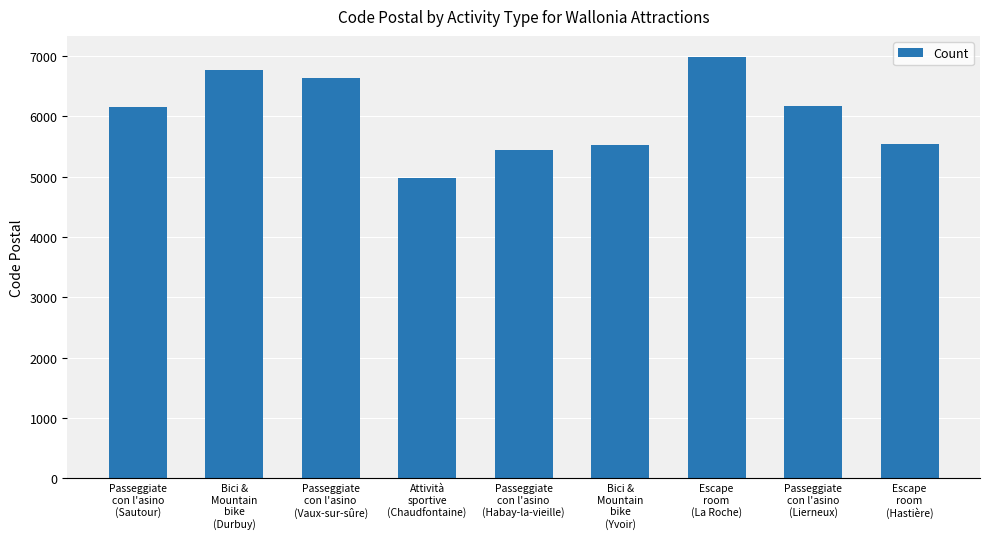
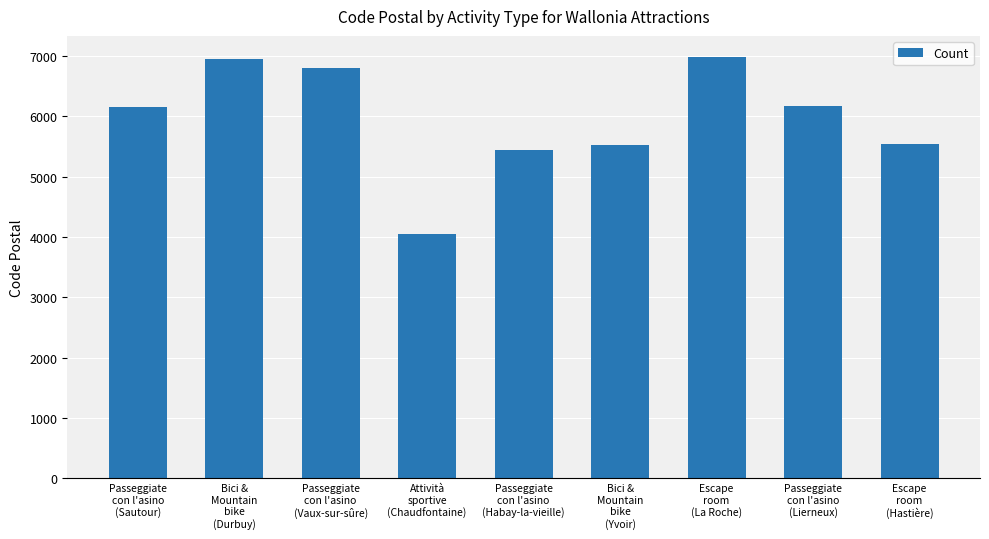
  {
    "Passeggiate con l'asino (Sautour)": 6100,
-   "Bici & Mountain bike (Durbuy)": 6800,
-   "Passeggiate con l'asino (Vaux-sur-sûre)": 6600,
-   "Attività sportive (Chaudfontaine)": 5000,
+   "Bici & Mountain bike (Durbuy)": 6900,
+   "Passeggiate con l'asino (Vaux-sur-sûre)": 6800,
+   "Attività sportive (Chaudfontaine)": 4100,
    "Passeggiate con l'asino (Habay-la-vieille)": 5400,
    "Bici & Mountain bike (Yvoir)": 5500,
    "Escape room (La Roche)": 7000,
    "Passeggiate con l'asino (Lierneux)": 6200,
    "Escape room (Hastière)": 5500
  }
